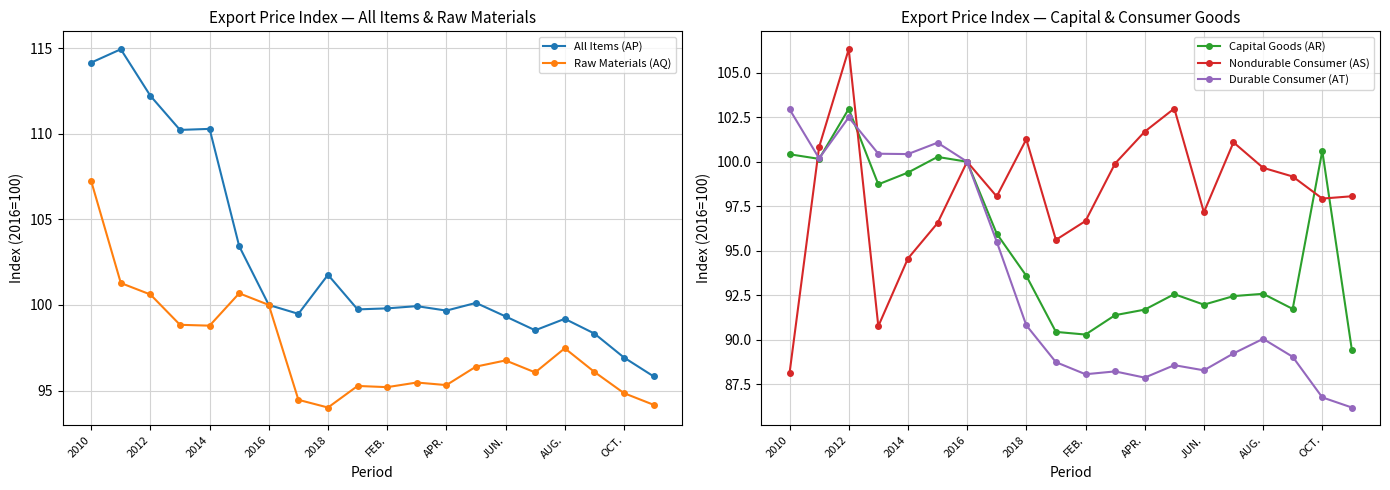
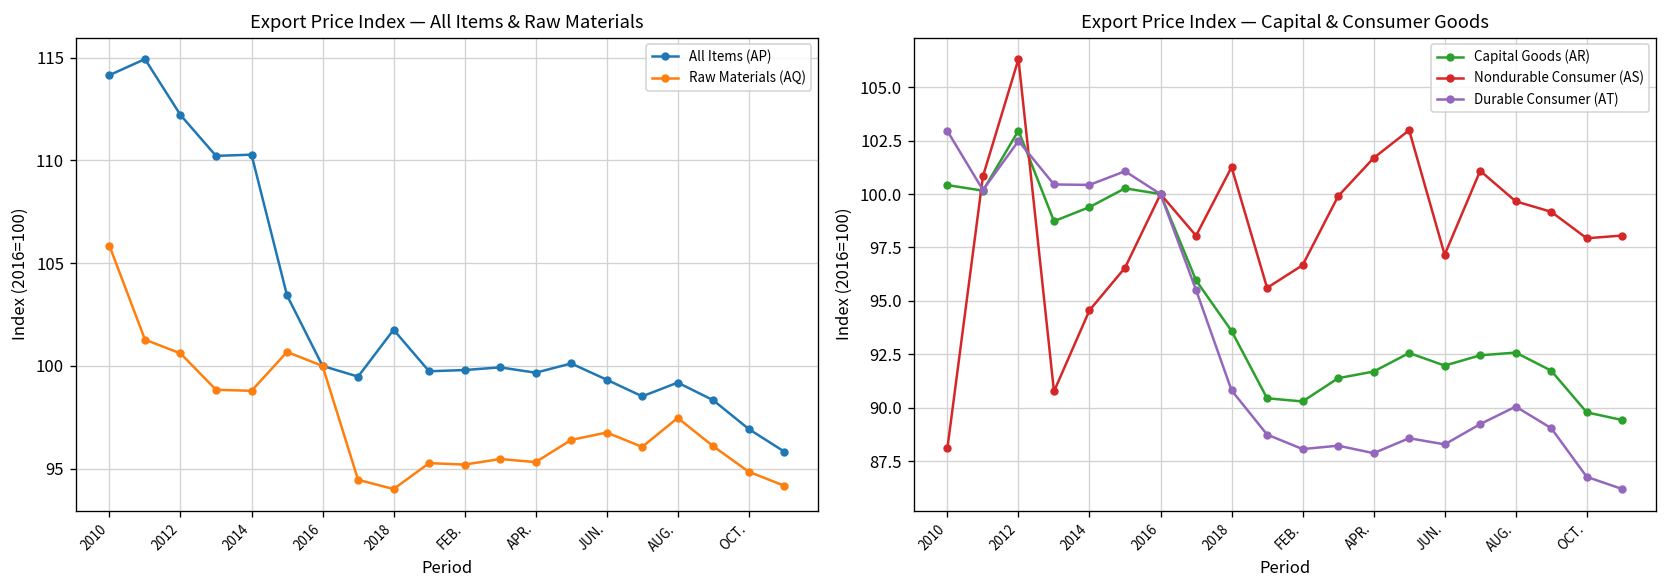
  {
    "Export Price Index — All Items & Raw Materials": {
      "All Items (AP)": {
        "2010": 114.2,
        "2012": 112.2,
        "2014": 110.3,
        "2018": 101.8,
        "FEB.": 99.8,
        "APR.": 99.7,
        "JUN.": 99.3,
        "AUG.": 99.2,
        "OCT.": 96.9
      },
      "Raw Materials (AQ)": {
-       "2010": 107.2,
+       "2010": 105.9,
        "2012": 100.6,
        "2014": 98.8,
        "2018": 94.0,
        "FEB.": 95.2,
        "APR.": 95.3,
        "JUN.": 96.8,
        "AUG.": 97.5,
        "OCT.": 94.9
      }
    },
    "Export Price Index — Capital & Consumer Goods": {
      "Capital Goods (AR)": {
        "2010": 100.4,
        "2012": 103.0,
        "2014": 99.4,
        "2018": 93.6,
        "FEB.": 90.3,
        "APR.": 91.7,
        "JUN.": 92.0,
        "AUG.": 92.6,
-       "OCT.": 100.6
+       "OCT.": 89.8
      },
      "Nondurable Consumer (AS)": {
        "2010": 88.1,
        "2012": 106.3,
        "2014": 94.6,
        "2018": 101.3,
        "FEB.": 96.7,
        "APR.": 101.7,
        "JUN.": 97.2,
        "AUG.": 99.7,
        "OCT.": 97.9
      },
      "Durable Consumer (AT)": {
        "2010": 103.0,
        "2012": 102.5,
        "2014": 100.4,
        "2018": 90.8,
        "FEB.": 88.1,
        "APR.": 87.9,
        "JUN.": 88.3,
        "AUG.": 90.1,
        "OCT.": 86.8
      }
    }
  }
